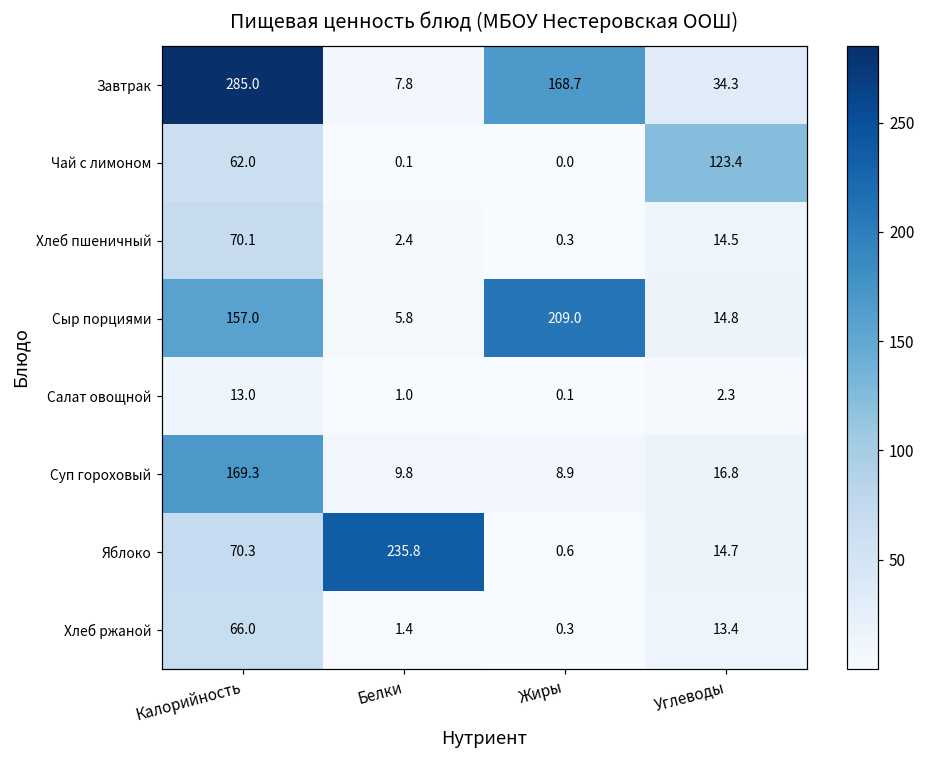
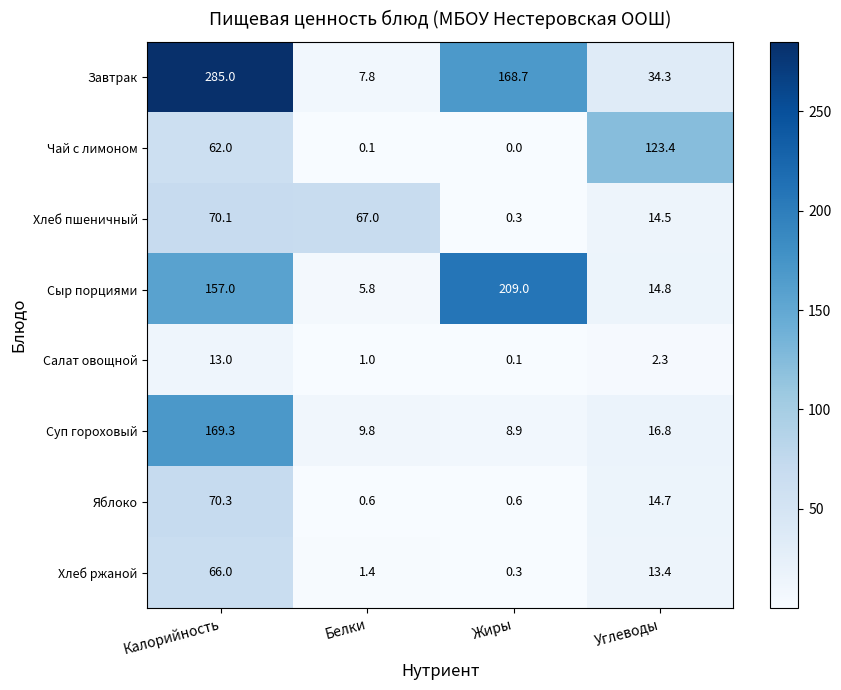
  {
    "Завтрак": {
      "Калорийность": 285.0,
      "Белки": 7.8,
      "Жиры": 168.7,
      "Углеводы": 34.3
    },
    "Чай с лимоном": {
      "Калорийность": 62.0,
      "Белки": 0.1,
      "Жиры": 0.0,
      "Углеводы": 123.4
    },
    "Хлеб пшеничный": {
      "Калорийность": 70.1,
-     "Белки": 2.4,
+     "Белки": 67.0,
      "Жиры": 0.3,
      "Углеводы": 14.5
    },
    "Сыр порциями": {
      "Калорийность": 157.0,
      "Белки": 5.8,
      "Жиры": 209.0,
      "Углеводы": 14.8
    },
    "Салат овощной": {
      "Калорийность": 13.0,
      "Белки": 1.0,
      "Жиры": 0.1,
      "Углеводы": 2.3
    },
    "Суп гороховый": {
      "Калорийность": 169.3,
      "Белки": 9.8,
      "Жиры": 8.9,
      "Углеводы": 16.8
    },
    "Яблоко": {
      "Калорийность": 70.3,
-     "Белки": 235.8,
+     "Белки": 0.6,
      "Жиры": 0.6,
      "Углеводы": 14.7
    },
    "Хлеб ржаной": {
      "Калорийность": 66.0,
      "Белки": 1.4,
      "Жиры": 0.3,
      "Углеводы": 13.4
    }
  }
